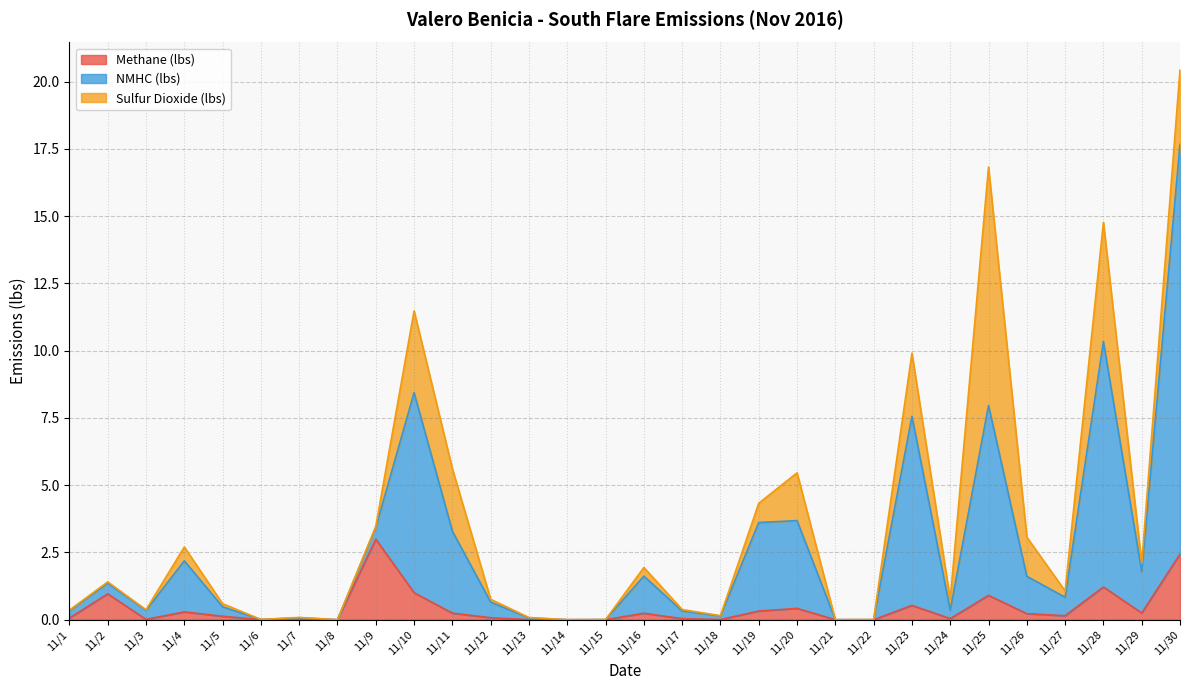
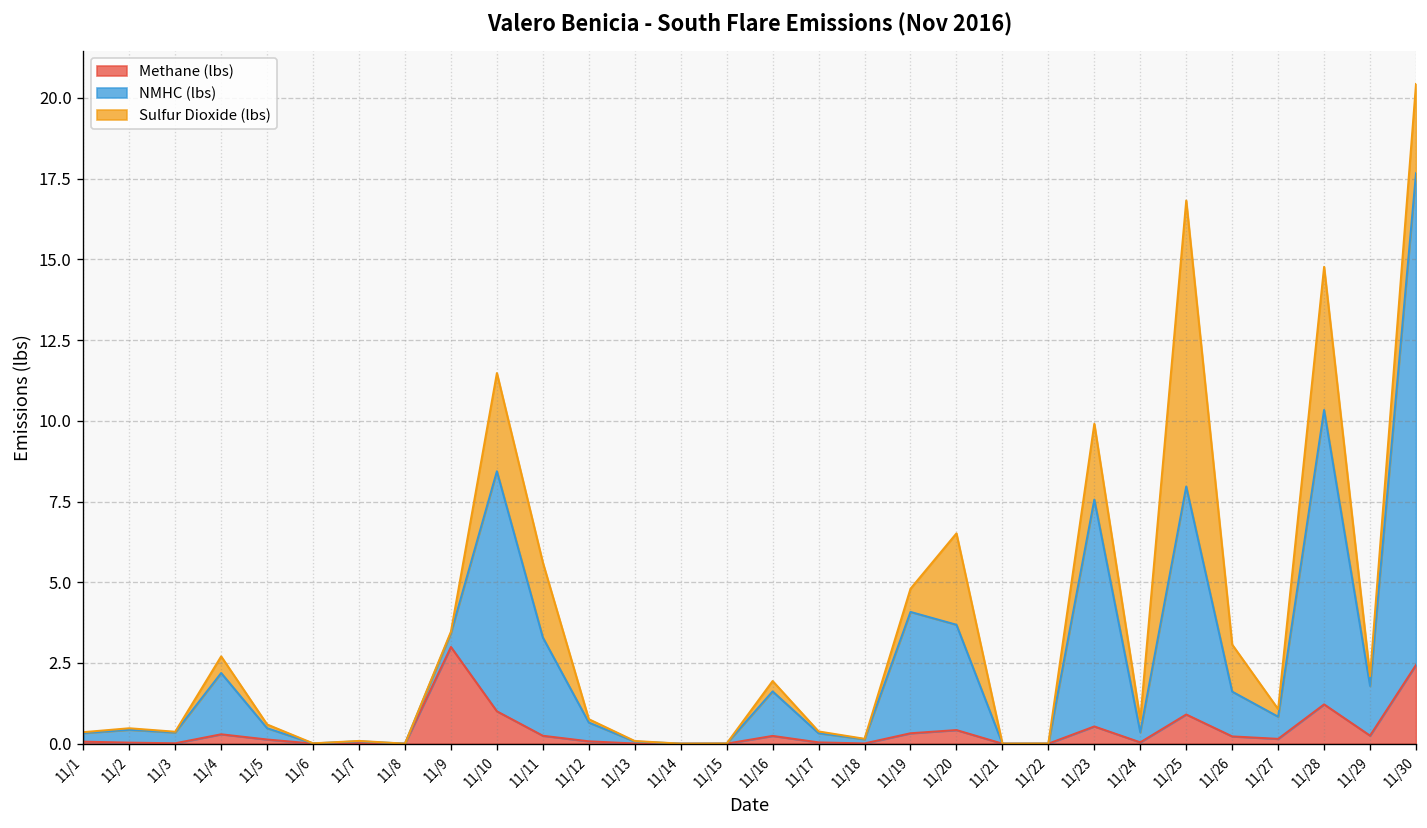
  {
    "Methane (lbs)": {
      "11/1": 0.1,
-     "11/2": 1.0,
+     "11/2": 0.0,
      "11/3": 0.0,
      "11/4": 0.3,
      "11/5": 0.1,
      "11/9": 3.0,
      "11/10": 1.0,
      "11/11": 0.2,
      "11/12": 0.1,
      "11/16": 0.2,
      "11/17": 0.0,
      "11/18": 0.0,
      "11/19": 0.3,
      "11/20": 0.4,
      "11/23": 0.5,
      "11/24": 0.0,
      "11/25": 0.9,
      "11/26": 0.2,
      "11/27": 0.1,
      "11/28": 1.2,
      "11/29": 0.2,
      "11/30": 2.4
    },
    "NMHC (lbs)": {
      "11/4": 1.9,
      "11/5": 0.4,
      "11/10": 7.4,
      "11/11": 3.0,
      "11/12": 0.6,
      "11/16": 1.4,
-     "11/19": 3.3,
+     "11/19": 3.8,
      "11/20": 3.3,
      "11/23": 7.0,
      "11/24": 0.3,
      "11/25": 7.1,
      "11/26": 1.4,
      "11/27": 0.7,
      "11/28": 9.1,
      "11/29": 1.5,
      "11/30": 15.2
    },
    "Sulfur Dioxide (lbs)": {
      "11/4": 0.5,
      "11/5": 0.1,
      "11/10": 3.0,
      "11/11": 2.3,
      "11/12": 0.1,
      "11/16": 0.3,
      "11/19": 0.7,
-     "11/20": 1.8,
+     "11/20": 2.8,
      "11/23": 2.3,
      "11/24": 0.4,
      "11/25": 8.9,
      "11/26": 1.5,
      "11/27": 0.2,
      "11/28": 4.4,
      "11/29": 0.3,
      "11/30": 2.8
    }
  }
